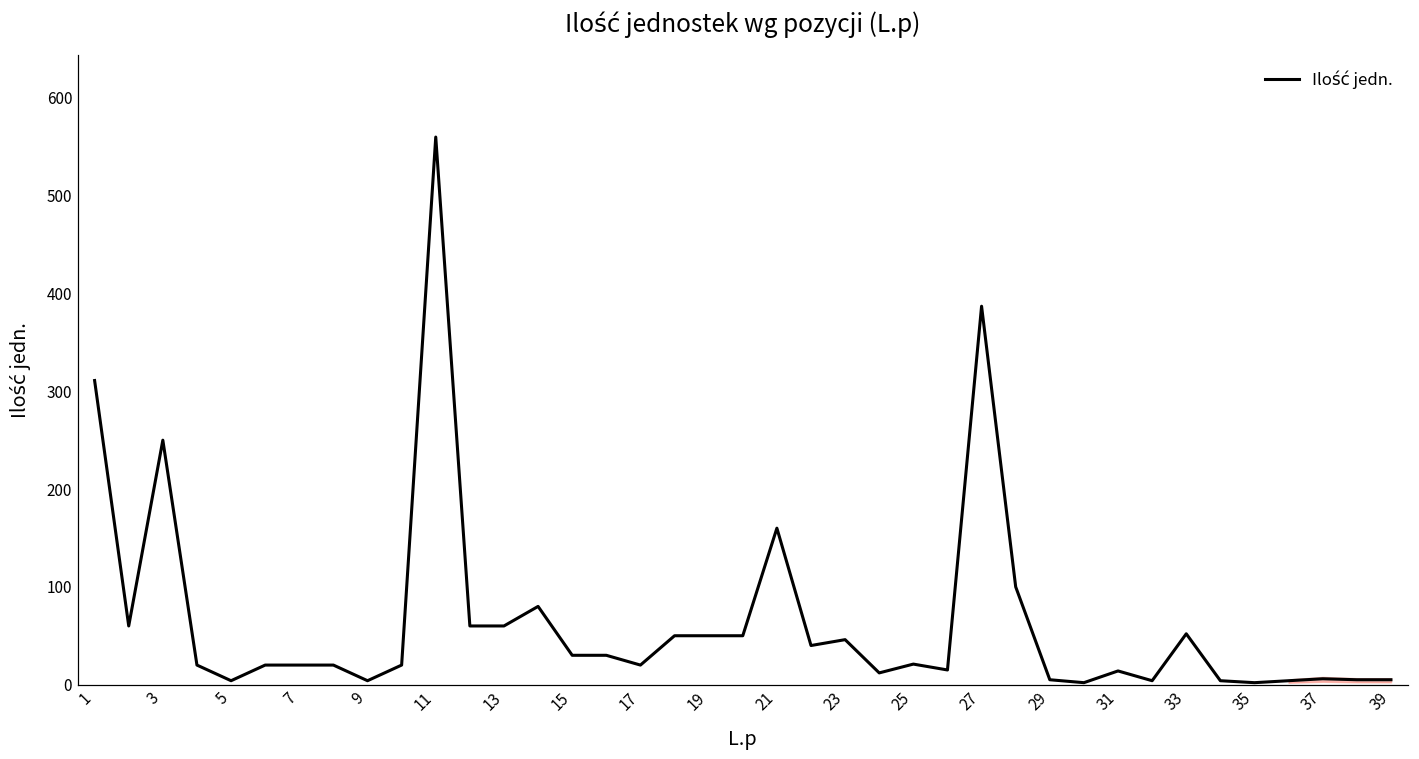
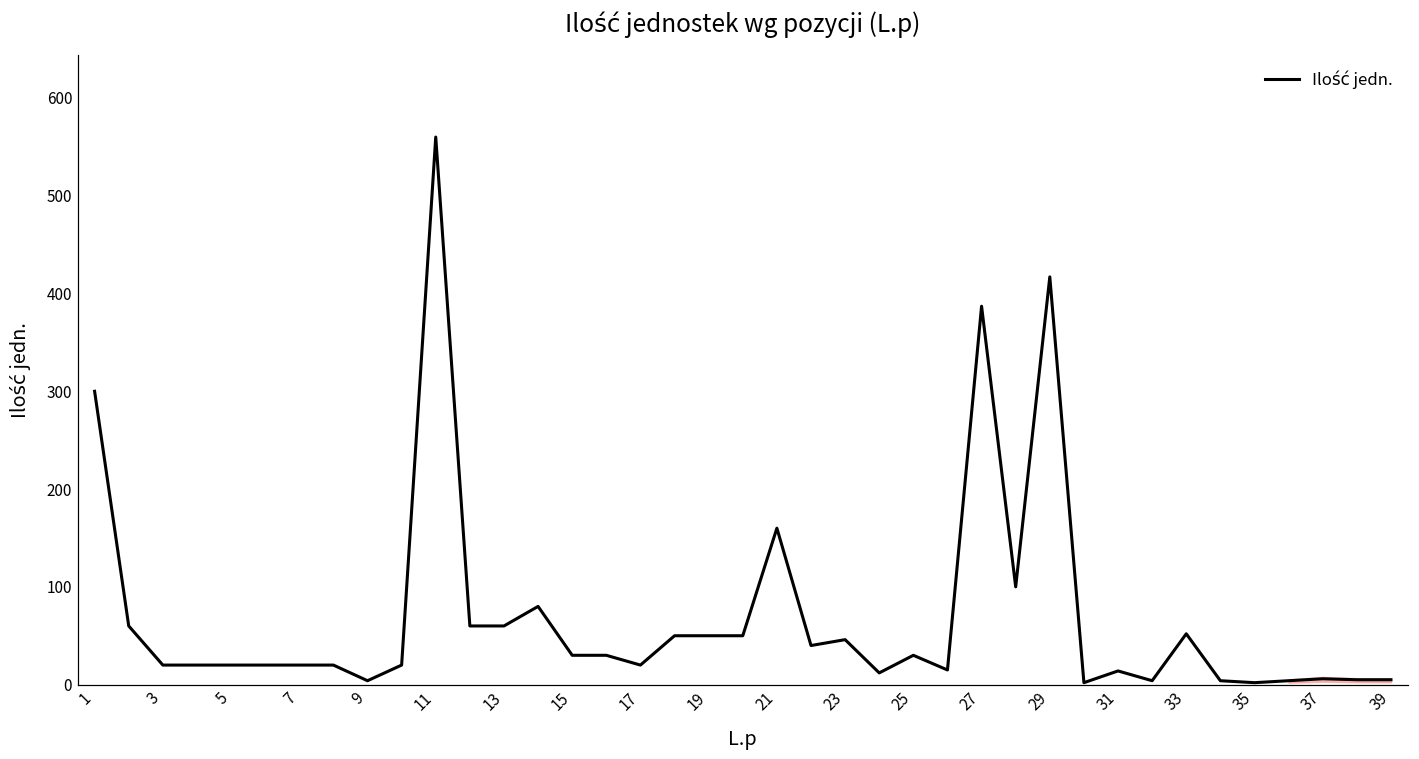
  {
    "Ilość jedn.": {
-     "1": 310,
-     "3": 250,
-     "5": 0,
+     "1": 300,
+     "3": 20,
+     "5": 20,
      "7": 20,
      "9": 0,
      "11": 560,
      "13": 60,
      "15": 30,
      "17": 20,
      "19": 50,
      "21": 160,
      "23": 50,
-     "25": 20,
+     "25": 30,
      "27": 390,
-     "29": 10,
+     "29": 420,
      "31": 10,
      "33": 50,
      "35": 0
    }
  }
